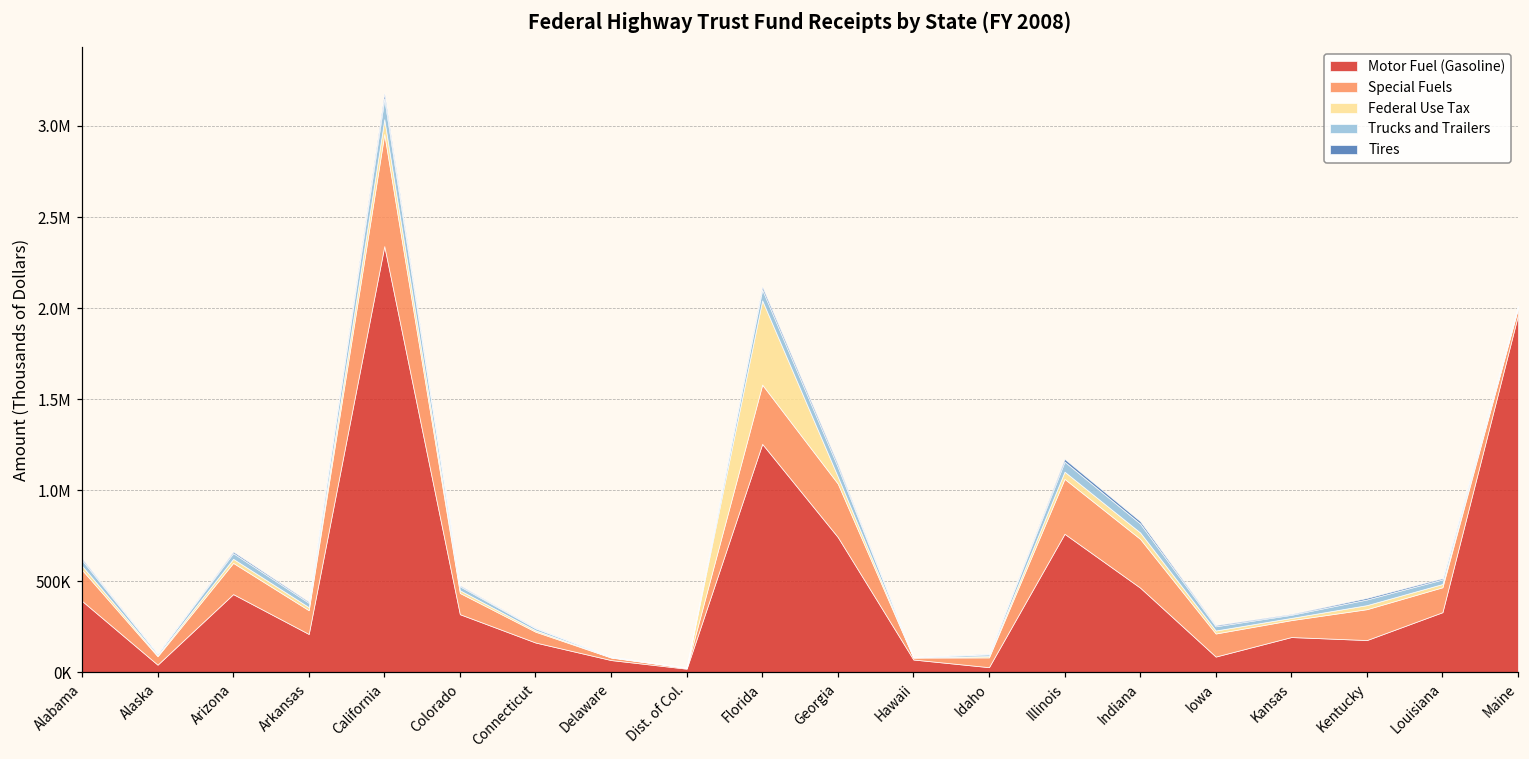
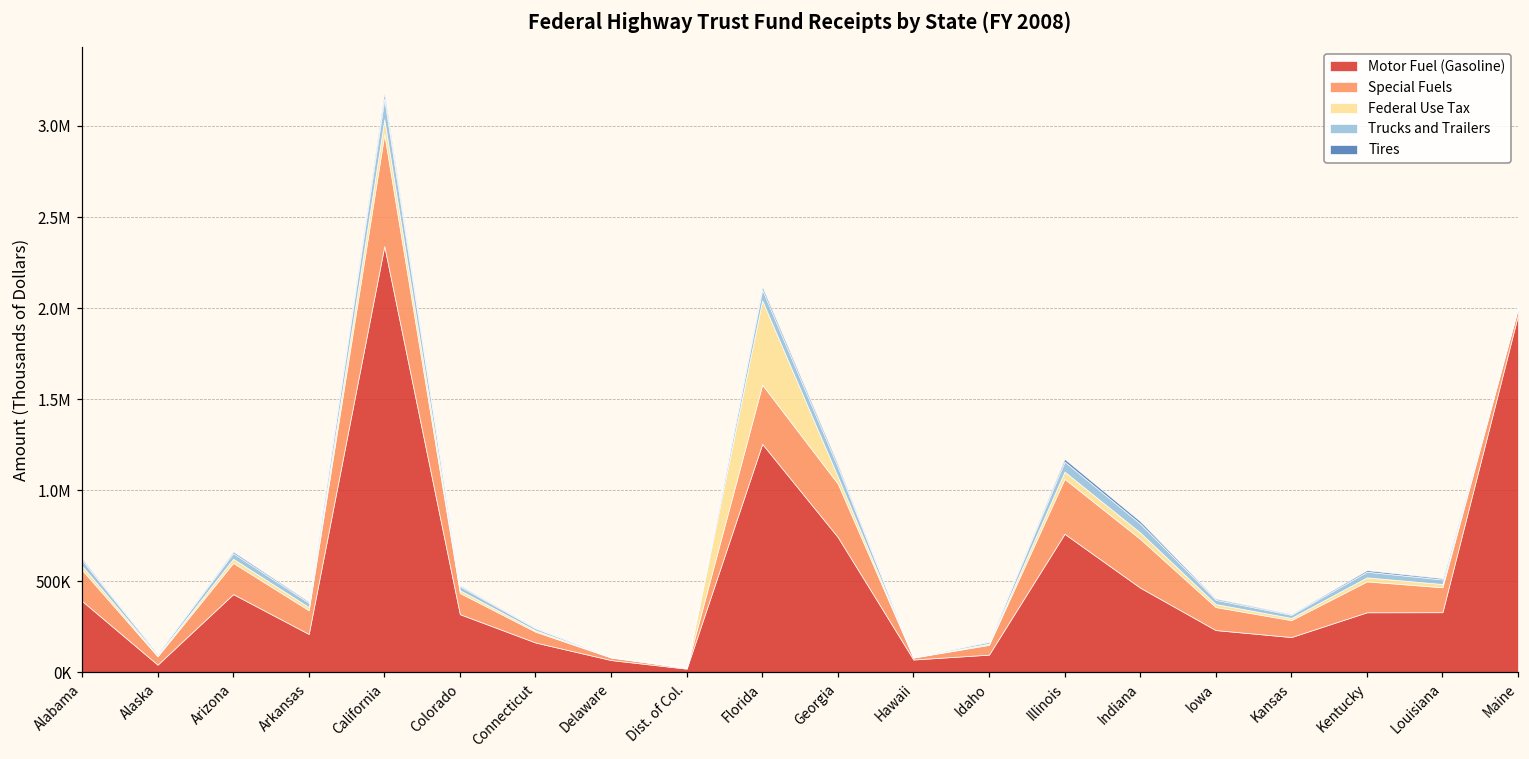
  {
    "Motor Fuel (Gasoline)": {
      "Alabama": 390000,
      "Alaska": 40000,
      "Arizona": 430000,
      "Arkansas": 210000,
      "California": 2340000,
      "Colorado": 320000,
      "Connecticut": 160000,
      "Florida": 1250000,
      "Georgia": 740000,
-     "Idaho": 30000,
+     "Idaho": 100000,
      "Illinois": 760000,
      "Indiana": 460000,
-     "Iowa": 90000,
+     "Iowa": 230000,
      "Kansas": 190000,
-     "Kentucky": 180000,
+     "Kentucky": 330000,
      "Louisiana": 330000,
      "Maine": 1960000
    },
    "Special Fuels": {
      "Alabama": 170000,
      "Arizona": 170000,
      "Arkansas": 130000,
      "California": 620000,
      "Colorado": 120000,
      "Florida": 330000,
      "Georgia": 290000,
      "Illinois": 300000,
      "Indiana": 270000,
      "Iowa": 130000,
      "Kentucky": 170000,
      "Louisiana": 140000
    },
    "Federal Use Tax": {
      "Alabama": 20000,
      "Arizona": 20000,
      "Arkansas": 20000,
      "California": 80000,
      "Colorado": 20000,
      "Florida": 460000,
      "Georgia": 40000,
      "Illinois": 40000,
      "Indiana": 40000,
      "Iowa": 20000,
      "Kentucky": 20000,
      "Louisiana": 20000
    },
    "Trucks and Trailers": {
      "California": 110000,
      "Florida": 60000
    },
    "Tires": {
      "California": 30000,
      "Florida": 20000
    }
  }
